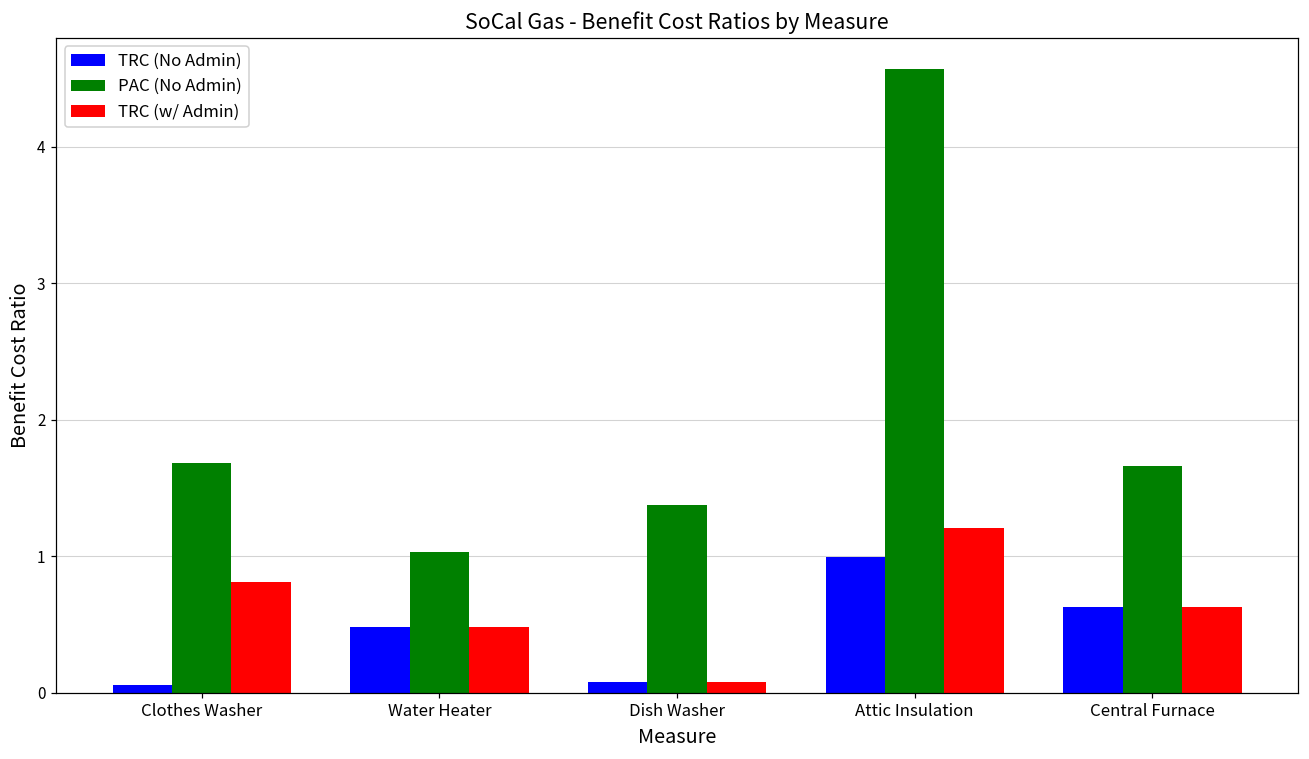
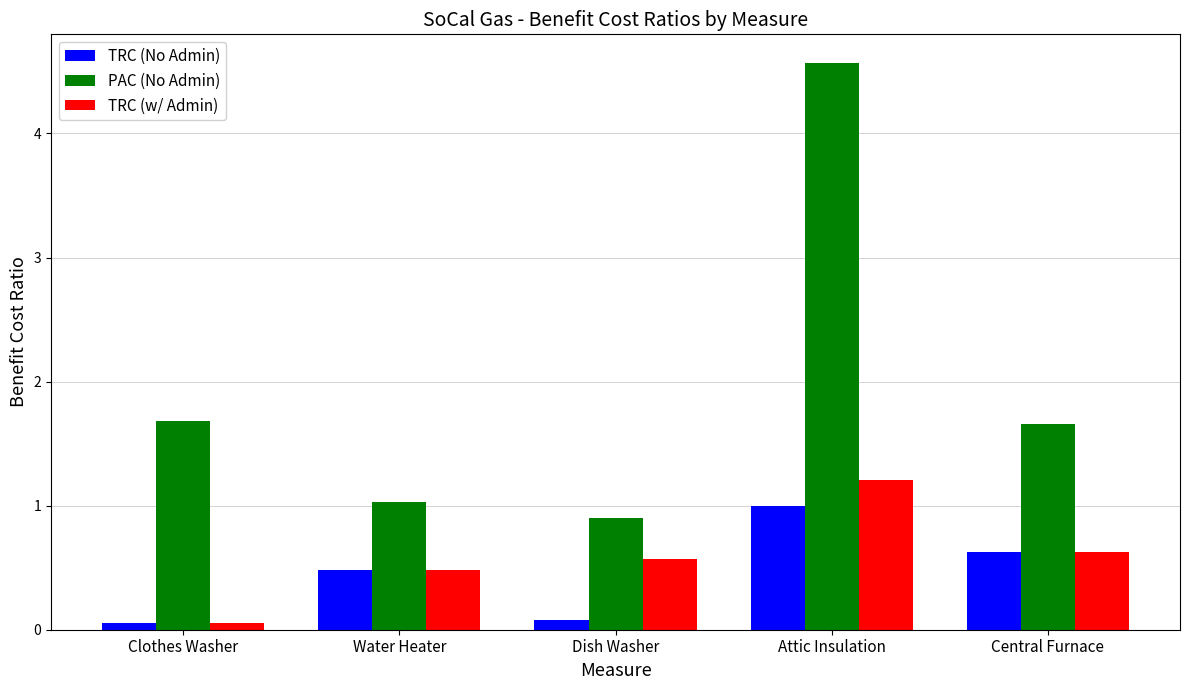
  {
    "TRC (No Admin)": {
      "Clothes Washer": 0.05,
      "Water Heater": 0.48,
      "Dish Washer": 0.08,
      "Attic Insulation": 0.99,
      "Central Furnace": 0.62
    },
    "PAC (No Admin)": {
      "Clothes Washer": 1.68,
      "Water Heater": 1.03,
-     "Dish Washer": 1.38,
+     "Dish Washer": 0.90,
      "Attic Insulation": 4.57,
      "Central Furnace": 1.66
    },
    "TRC (w/ Admin)": {
-     "Clothes Washer": 0.81,
+     "Clothes Washer": 0.05,
      "Water Heater": 0.48,
-     "Dish Washer": 0.08,
+     "Dish Washer": 0.57,
      "Attic Insulation": 1.21,
      "Central Furnace": 0.62
    }
  }
